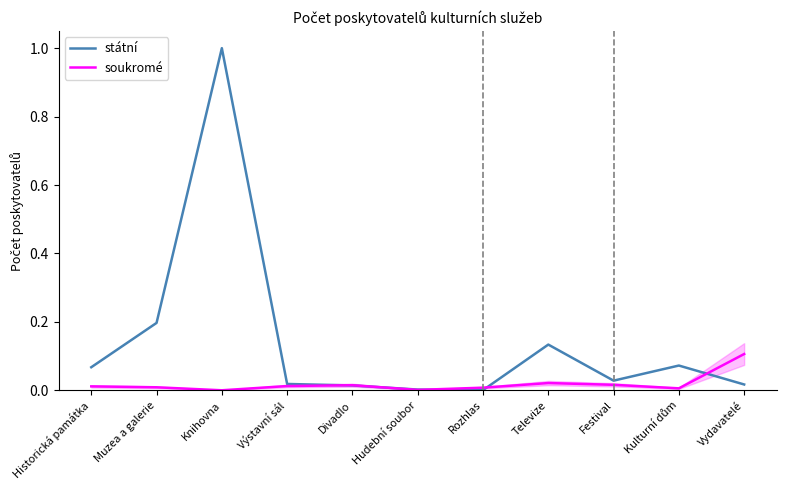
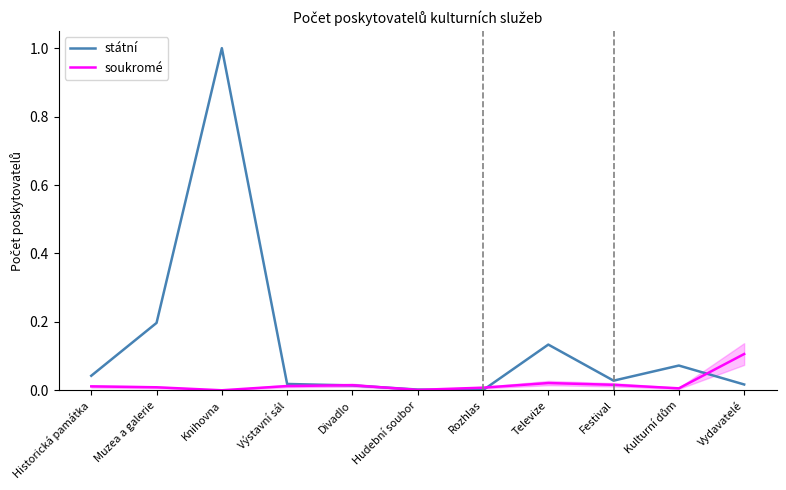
  {
    "státní": {
-     "Historická památka": 0.07,
+     "Historická památka": 0.04,
      "Muzea a galerie": 0.20,
      "Knihovna": 1.00,
      "Televize": 0.13,
      "Festival": 0.03,
      "Kulturní dům": 0.07,
      "Vydavatelé": 0.02
    }
  }
